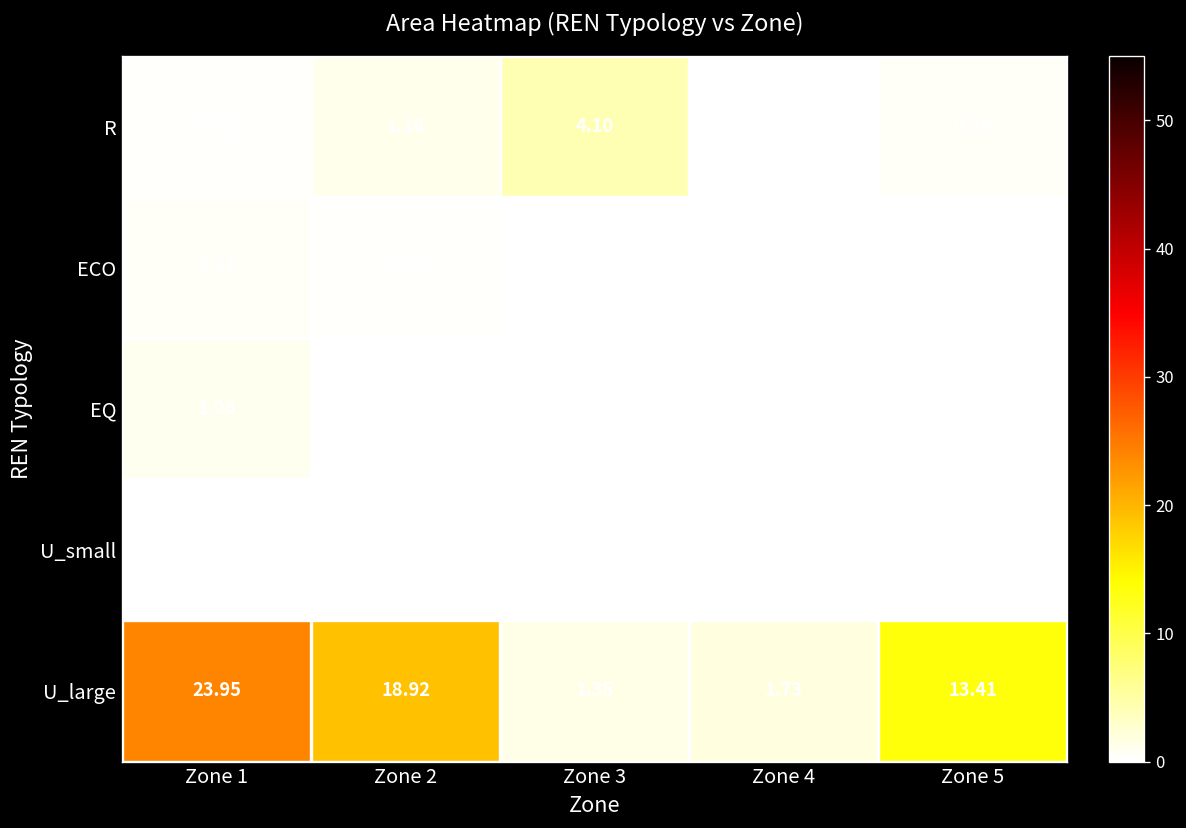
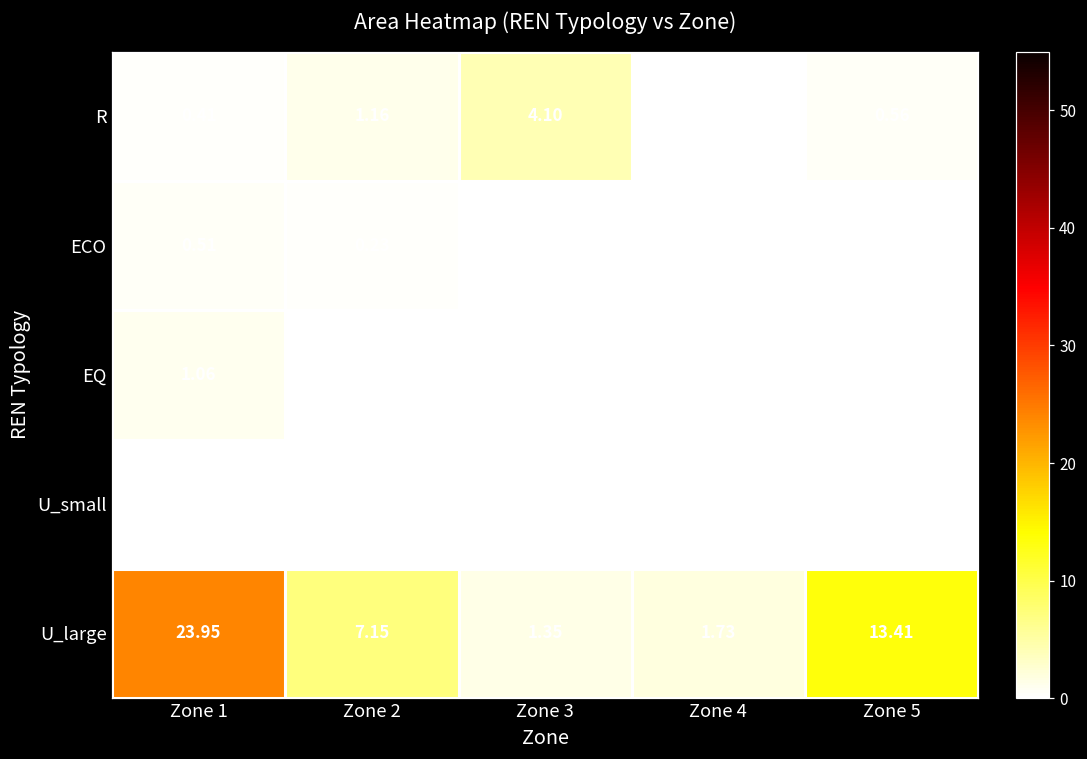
  {
    "R": {
      "Zone 3": 4.10
    },
    "U_large": {
      "Zone 1": 23.95,
-     "Zone 2": 18.92,
+     "Zone 2": 7.15,
      "Zone 5": 13.41
    }
  }
